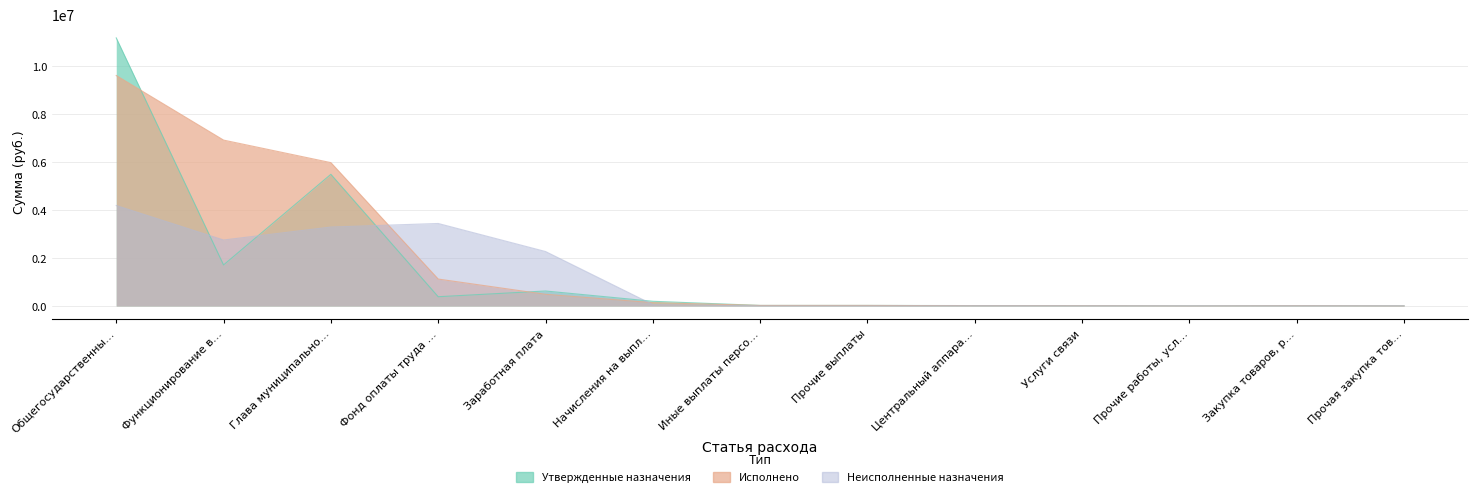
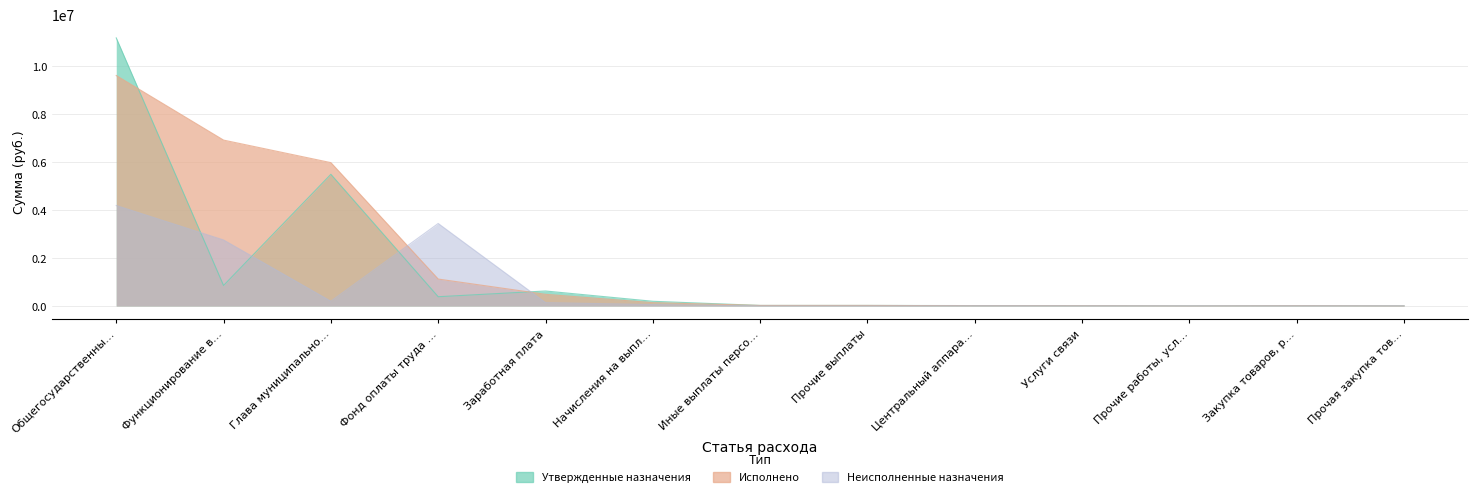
  {
    "Утвержденные назначения": {
      "Общегосударственны…": 11200000,
-     "Функционирование в…": 1700000,
+     "Функционирование в…": 900000,
      "Глава муниципально…": 5500000,
      "Фонд оплаты труда …": 400000,
      "Заработная плата": 600000
    },
    "Исполнено": {
      "Общегосударственны…": 9600000,
      "Функционирование в…": 6900000,
      "Глава муниципально…": 6000000,
      "Фонд оплаты труда …": 1100000,
      "Заработная плата": 500000
    },
    "Неисполненные назначения": {
      "Общегосударственны…": 4200000,
      "Функционирование в…": 2800000,
-     "Глава муниципально…": 3300000,
+     "Глава муниципально…": 200000,
      "Фонд оплаты труда …": 3400000,
-     "Заработная плата": 2300000
+     "Заработная плата": 100000
    }
  }
